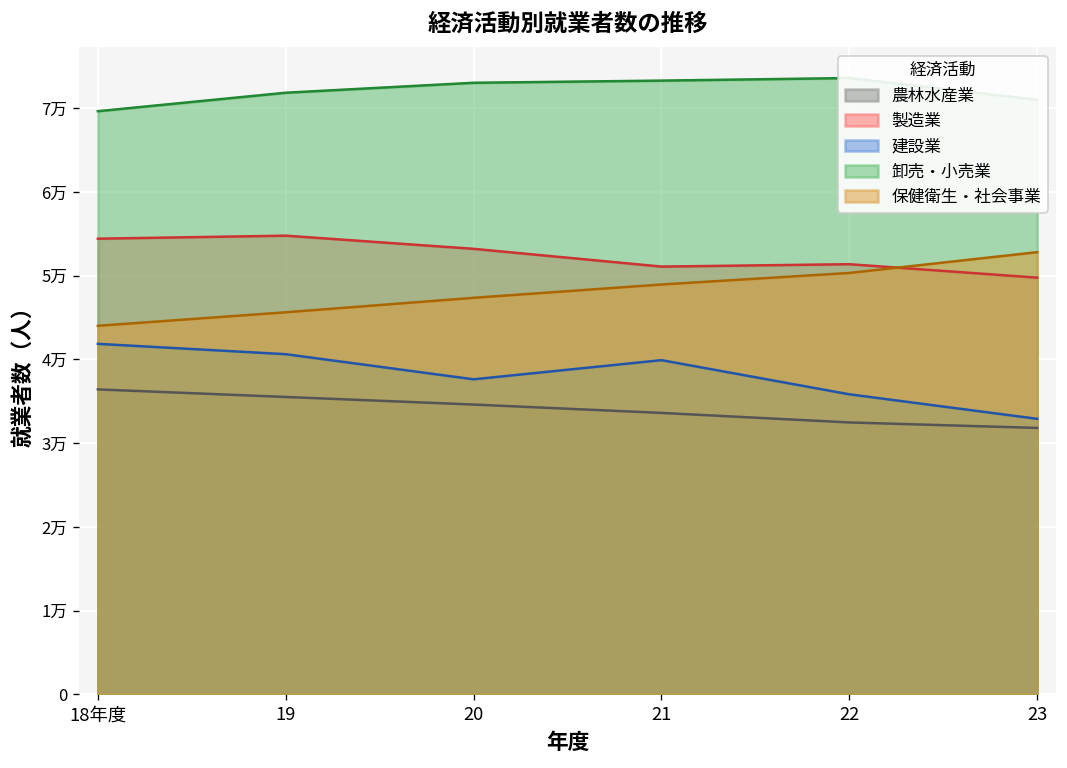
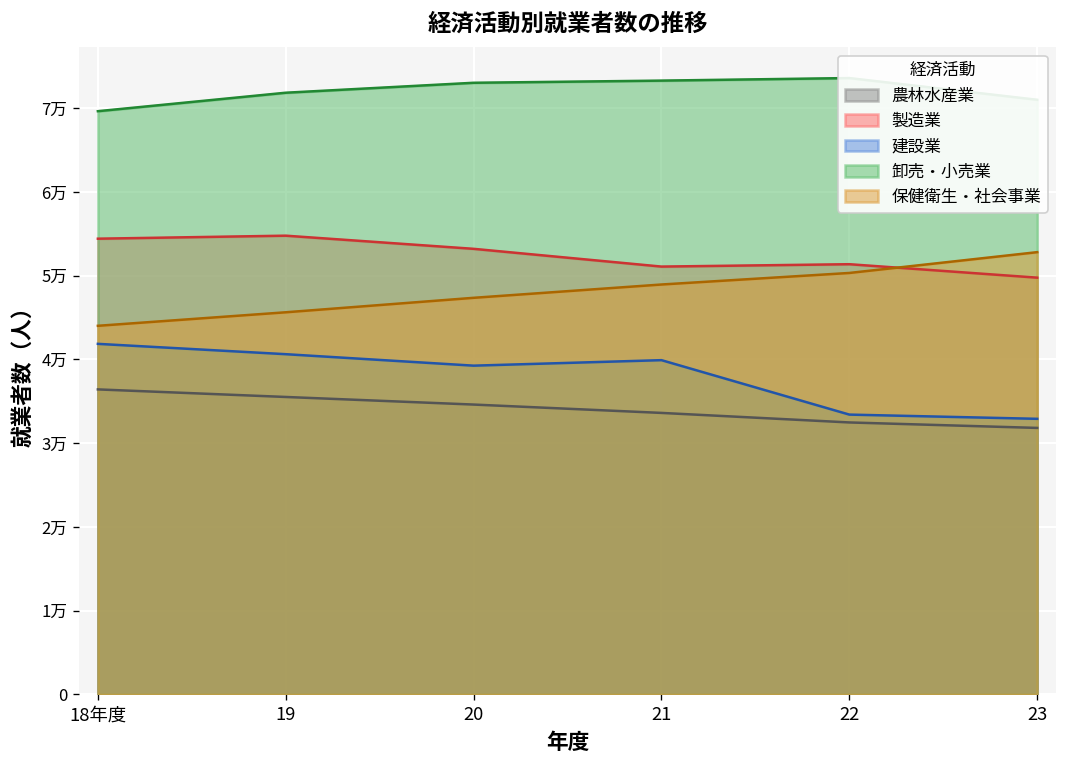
  {
    "建設業": {
      "18年度": "4.2万",
      "19": "4.1万",
-     "20": "3.8万",
+     "20": "3.9万",
      "21": "4.0万",
-     "22": "3.6万",
+     "22": "3.3万",
      "23": "3.3万"
    }
  }
